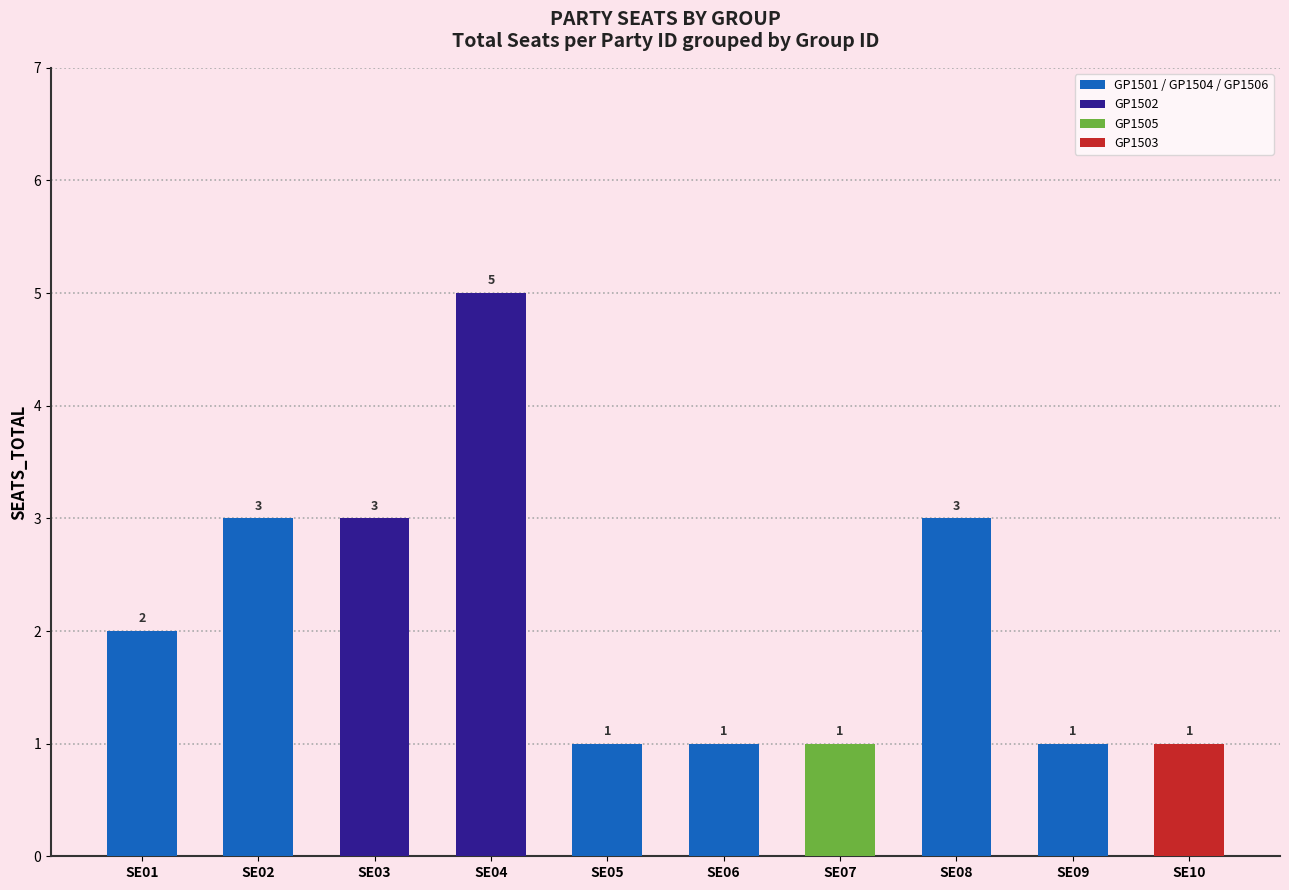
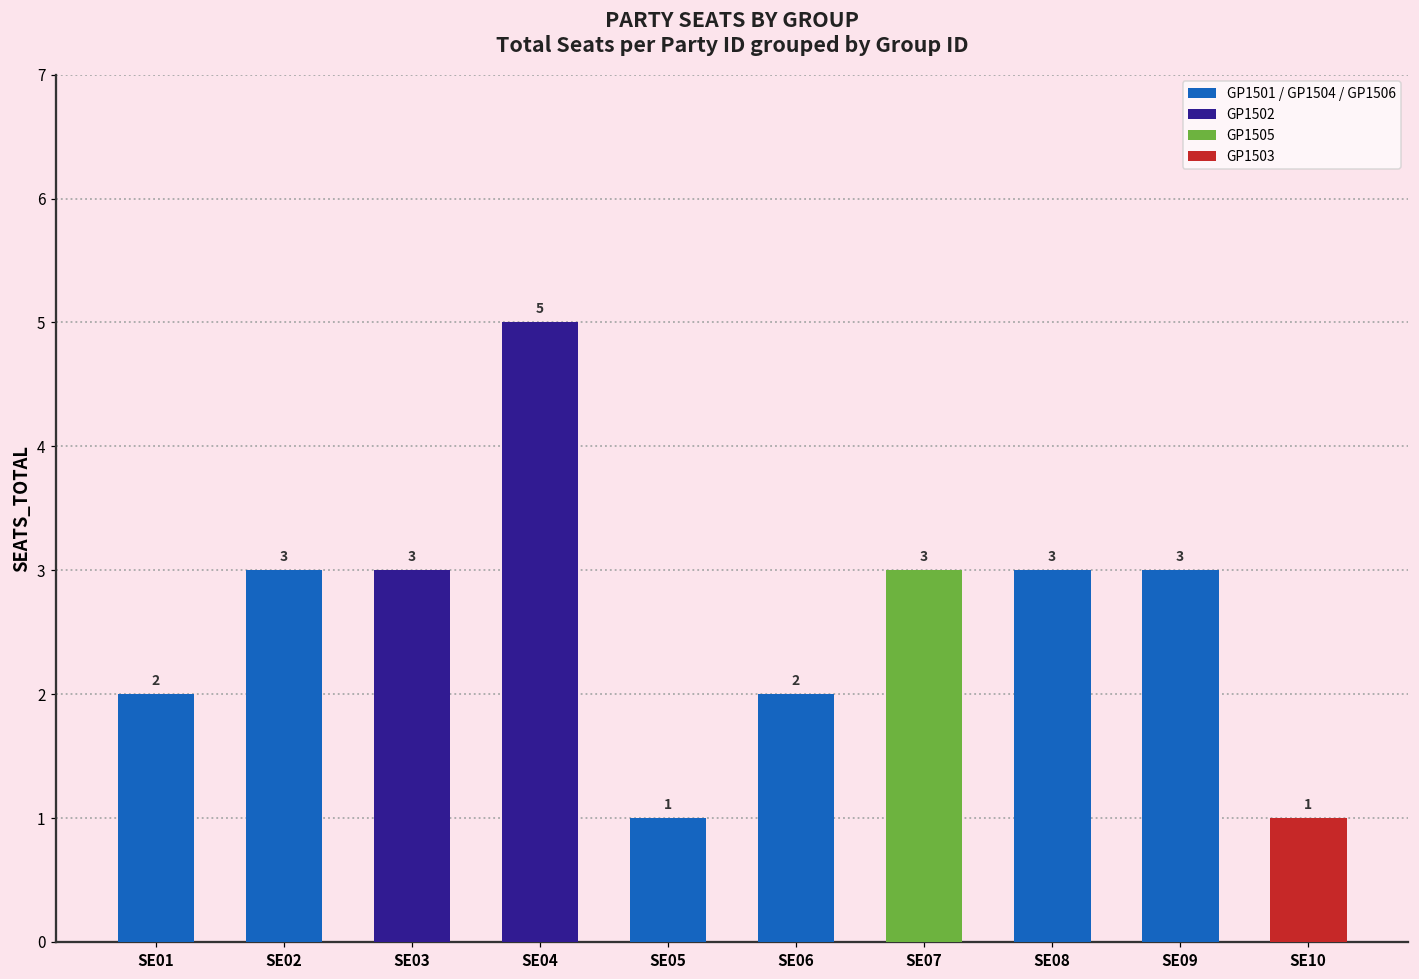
  {
    "SE01": 2,
    "SE02": 3,
    "SE03": 3,
    "SE04": 5,
    "SE05": 1,
-   "SE06": 1,
-   "SE07": 1,
+   "SE06": 2,
+   "SE07": 3,
    "SE08": 3,
-   "SE09": 1,
+   "SE09": 3,
    "SE10": 1
  }
